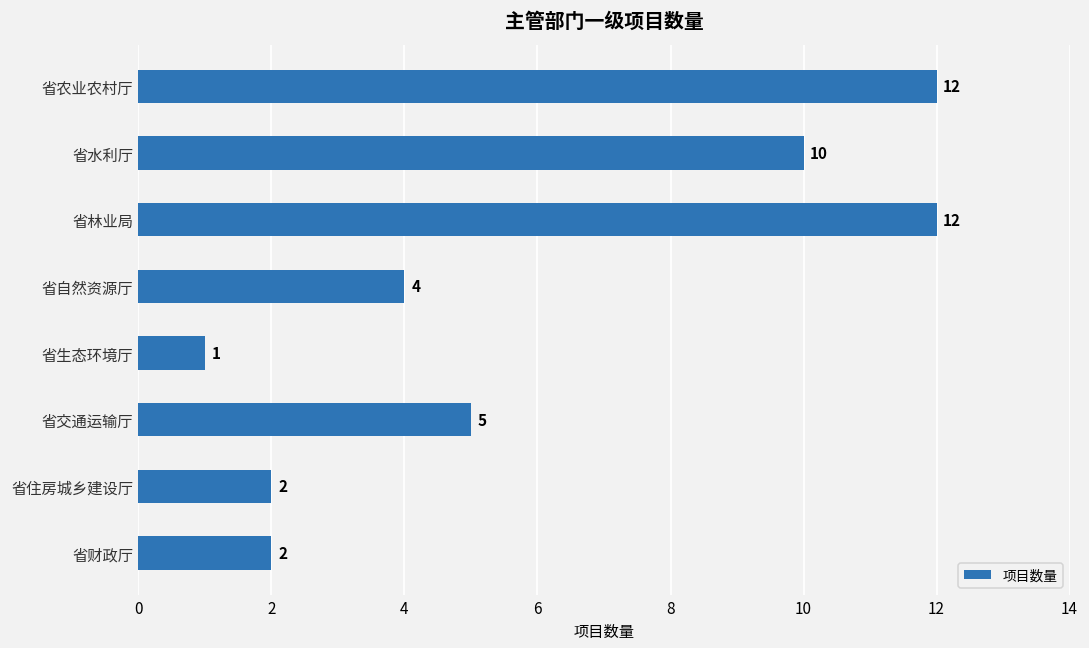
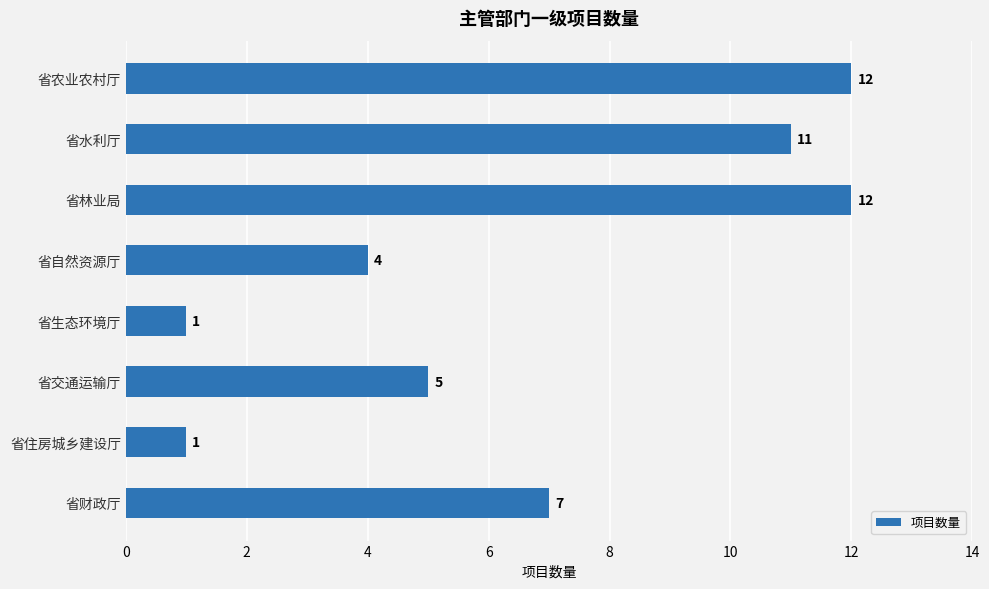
  {
    "省农业农村厅": 12,
-   "省水利厅": 10,
+   "省水利厅": 11,
    "省林业局": 12,
    "省自然资源厅": 4,
    "省生态环境厅": 1,
    "省交通运输厅": 5,
-   "省住房城乡建设厅": 2,
-   "省财政厅": 2
+   "省住房城乡建设厅": 1,
+   "省财政厅": 7
  }
